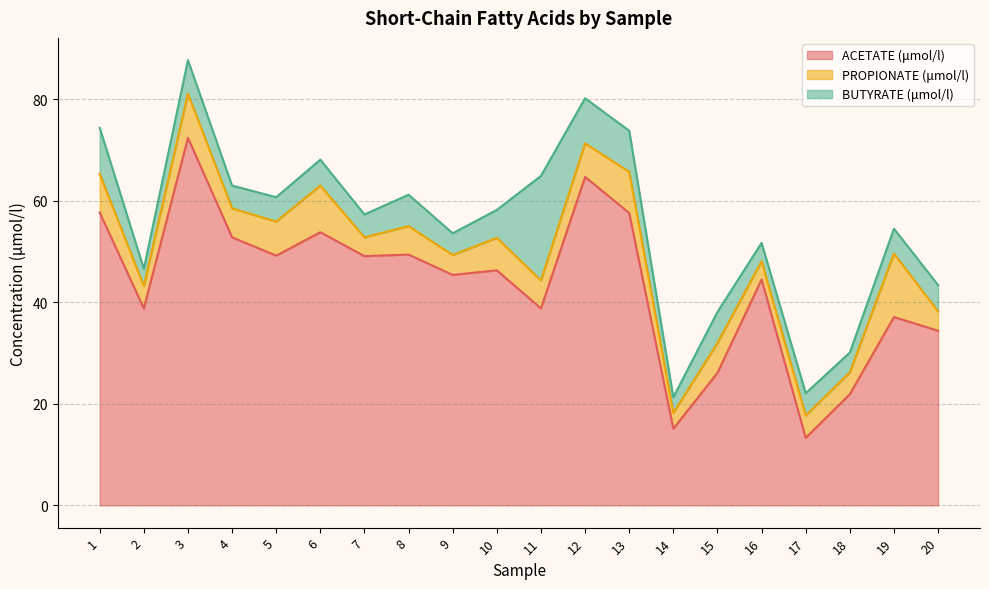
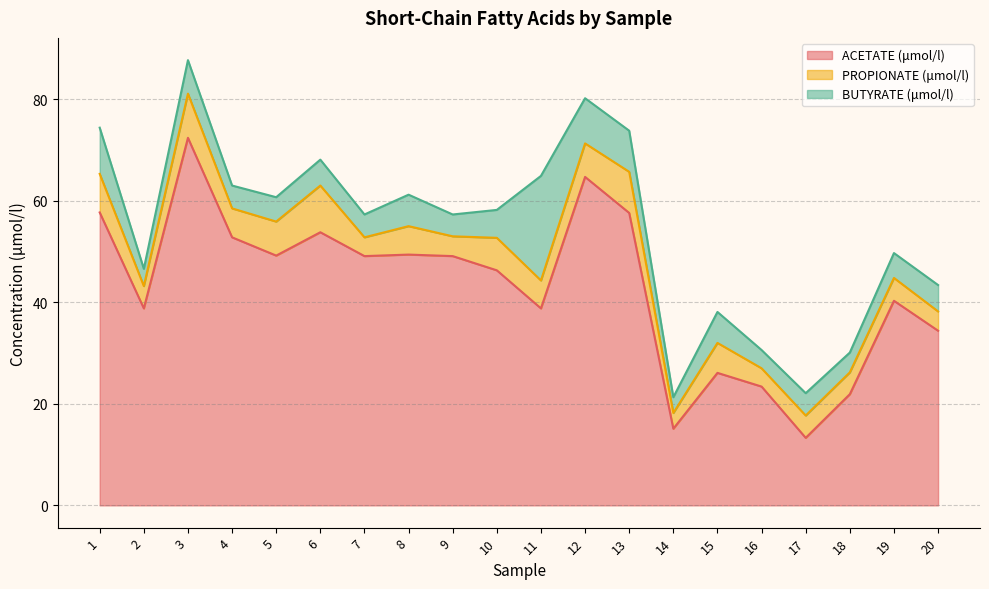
  {
    "ACETATE (μmol/l)": {
      "1": 58,
      "2": 39,
      "3": 72,
      "4": 53,
      "5": 49,
      "6": 54,
      "7": 49,
      "8": 49,
-     "9": 45,
+     "9": 49,
      "10": 46,
      "11": 39,
      "12": 65,
      "13": 58,
      "14": 15,
      "15": 26,
-     "16": 45,
+     "16": 23,
      "17": 13,
      "18": 22,
-     "19": 37,
+     "19": 40,
      "20": 34
    },
    "PROPIONATE (μmol/l)": {
      "1": 8,
      "2": 4,
      "3": 9,
      "4": 6,
      "5": 7,
      "6": 9,
      "7": 4,
      "8": 6,
      "9": 4,
      "10": 6,
      "11": 6,
      "12": 7,
      "13": 8,
      "14": 3,
      "15": 6,
      "16": 4,
      "17": 4,
      "18": 4,
-     "19": 13,
+     "19": 5,
      "20": 4
    },
    "BUTYRATE (μmol/l)": {
      "1": 9,
      "2": 3,
      "3": 7,
      "4": 5,
      "5": 5,
      "6": 5,
      "7": 5,
      "8": 6,
      "9": 4,
      "10": 6,
      "11": 21,
      "12": 9,
      "13": 8,
      "14": 3,
      "15": 6,
      "16": 4,
      "17": 4,
      "18": 4,
      "19": 5,
      "20": 5
    }
  }
